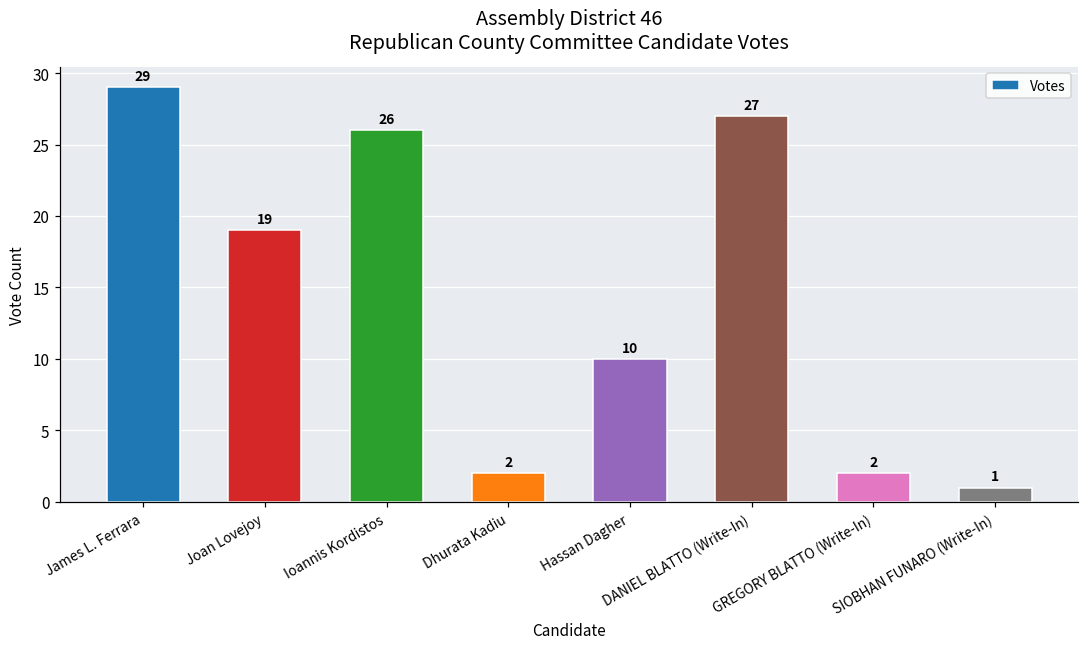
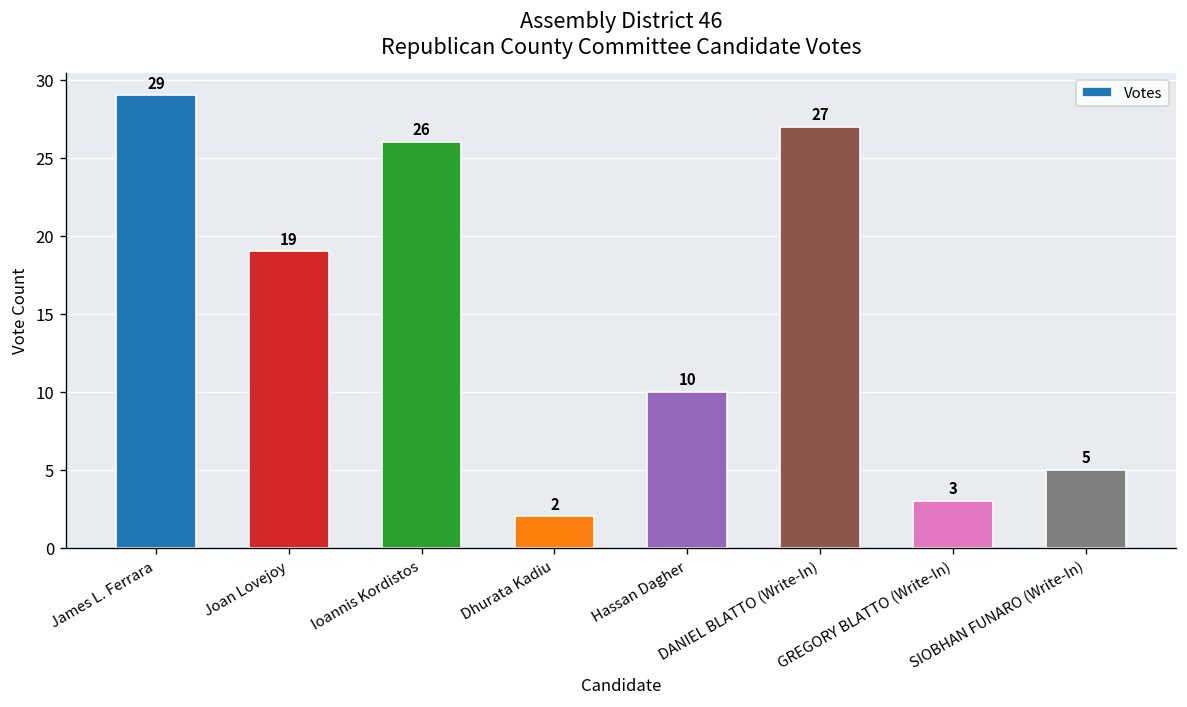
  {
    "James L. Ferrara": 29,
    "Joan Lovejoy": 19,
    "Ioannis Kordistos": 26,
    "Dhurata Kadiu": 2,
    "Hassan Dagher": 10,
    "DANIEL BLATTO (Write-In)": 27,
-   "GREGORY BLATTO (Write-In)": 2,
-   "SIOBHAN FUNARO (Write-In)": 1
+   "GREGORY BLATTO (Write-In)": 3,
+   "SIOBHAN FUNARO (Write-In)": 5
  }
